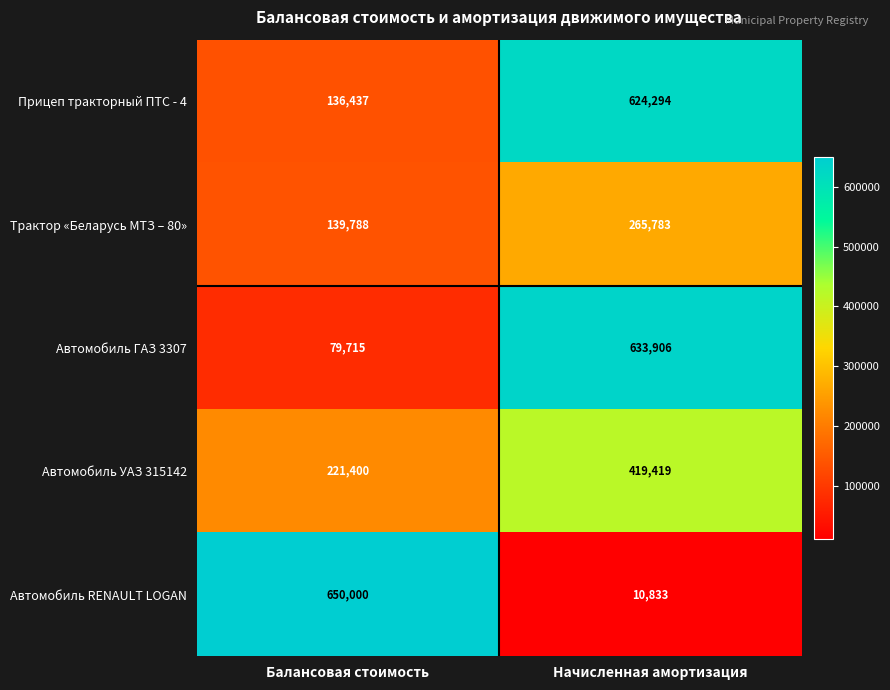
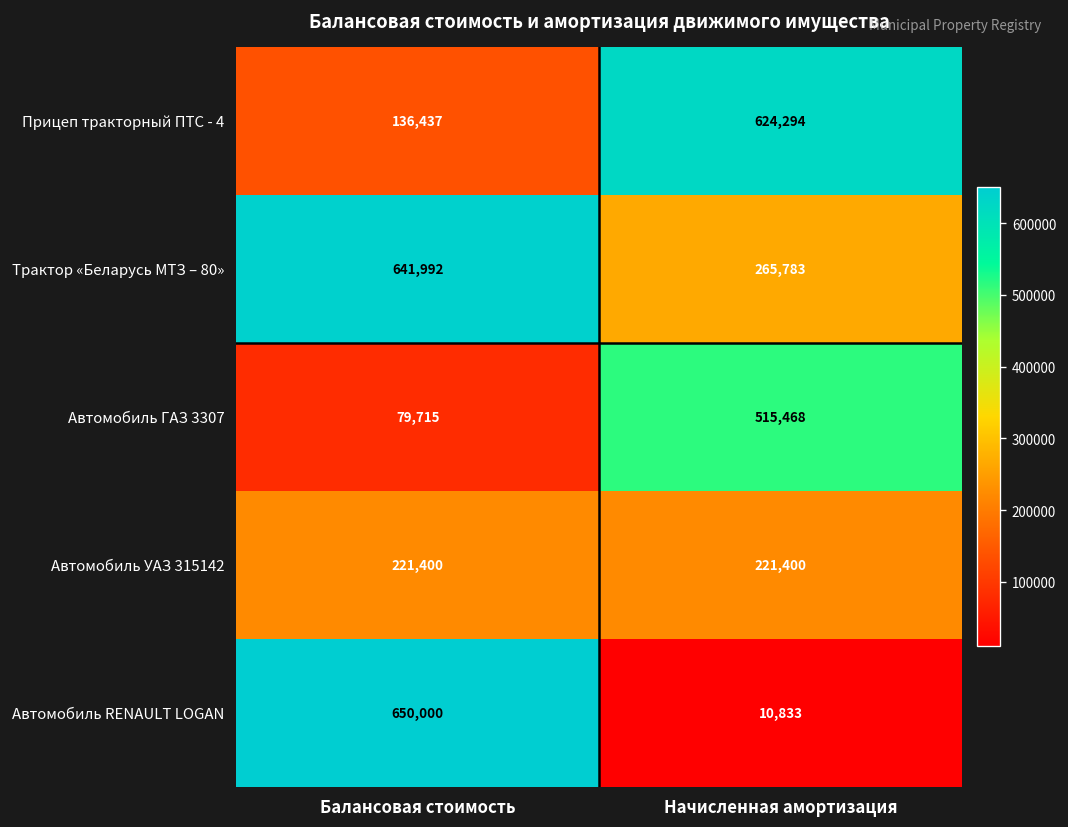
  {
    "Прицеп тракторный ПТС - 4": {
      "Балансовая стоимость": "136,437",
      "Начисленная амортизация": "624,294"
    },
    "Трактор «Беларусь МТЗ – 80»": {
-     "Балансовая стоимость": "139,788",
+     "Балансовая стоимость": "641,992",
      "Начисленная амортизация": "265,783"
    },
    "Автомобиль ГАЗ 3307": {
      "Балансовая стоимость": "79,715",
-     "Начисленная амортизация": "633,906"
+     "Начисленная амортизация": "515,468"
    },
    "Автомобиль УАЗ 315142": {
      "Балансовая стоимость": "221,400",
-     "Начисленная амортизация": "419,419"
+     "Начисленная амортизация": "221,400"
    },
    "Автомобиль RENAULT LOGAN": {
      "Балансовая стоимость": "650,000",
      "Начисленная амортизация": "10,833"
    }
  }
